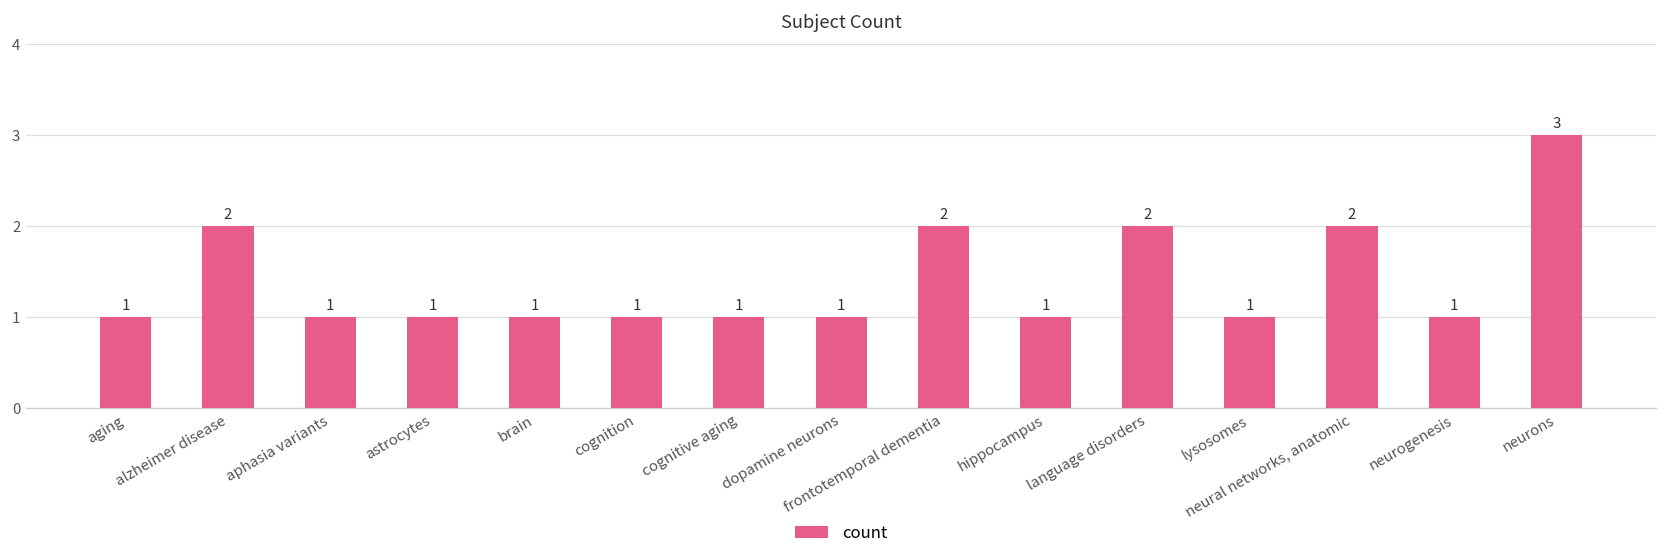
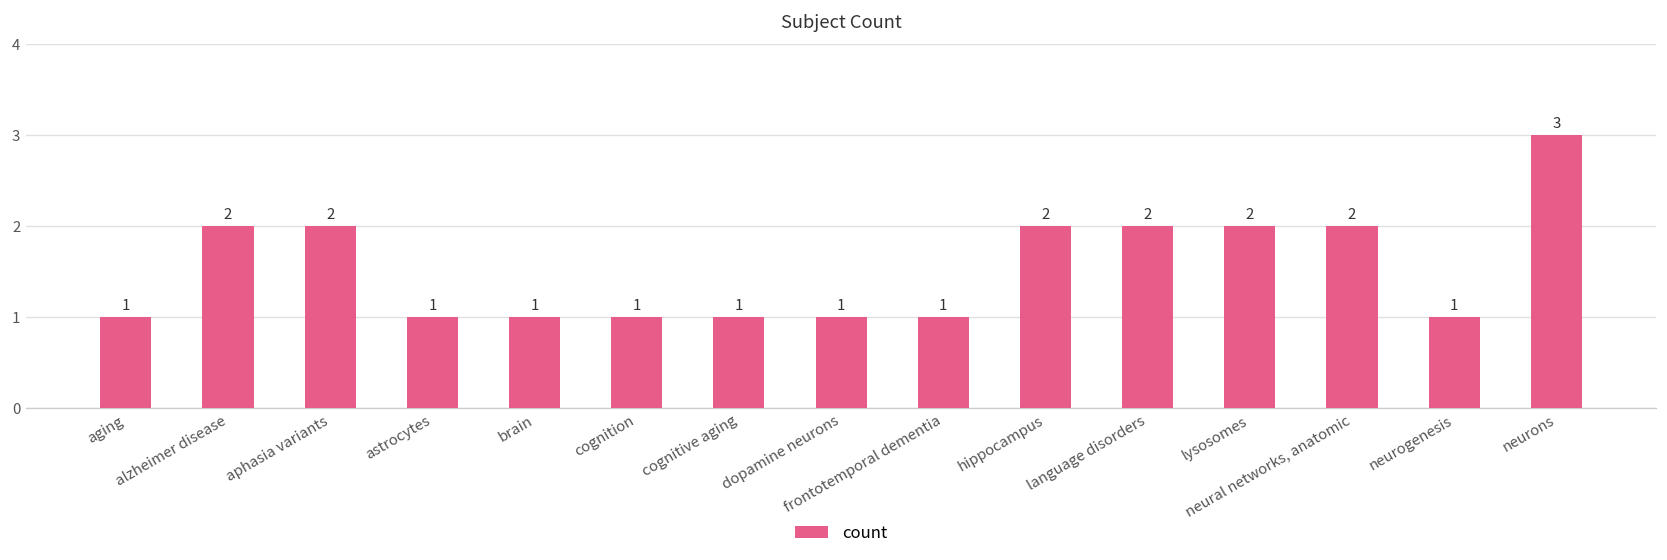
  {
    "aging": 1,
    "alzheimer disease": 2,
-   "aphasia variants": 1,
+   "aphasia variants": 2,
    "astrocytes": 1,
    "brain": 1,
    "cognition": 1,
    "cognitive aging": 1,
    "dopamine neurons": 1,
-   "frontotemporal dementia": 2,
-   "hippocampus": 1,
+   "frontotemporal dementia": 1,
+   "hippocampus": 2,
    "language disorders": 2,
-   "lysosomes": 1,
+   "lysosomes": 2,
    "neural networks, anatomic": 2,
    "neurogenesis": 1,
    "neurons": 3
  }
